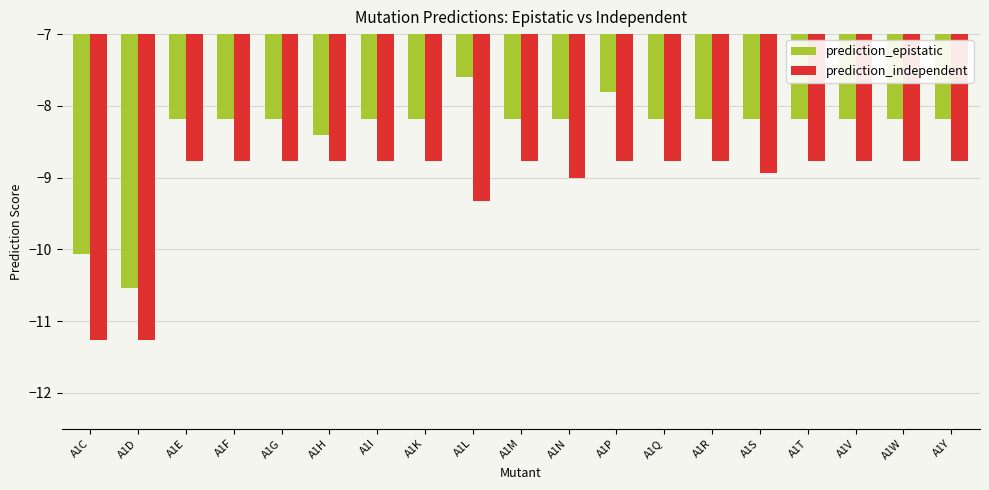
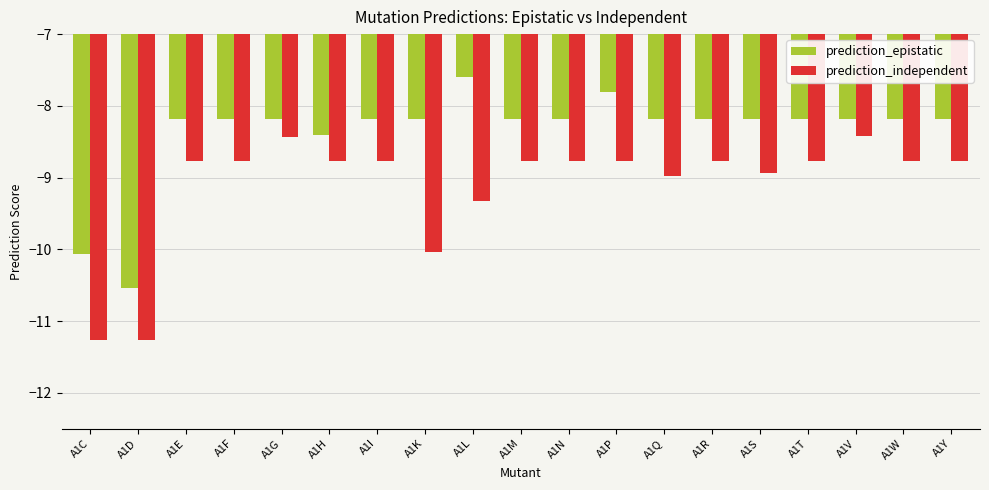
  {
    "prediction_epistatic": {
      "A1C": -10.1,
      "A1D": -10.5,
      "A1E": -8.2,
      "A1F": -8.2,
      "A1G": -8.2,
      "A1H": -8.4,
      "A1I": -8.2,
      "A1K": -8.2,
      "A1L": -7.6,
      "A1M": -8.2,
      "A1N": -8.2,
      "A1P": -7.8,
      "A1Q": -8.2,
      "A1R": -8.2,
      "A1S": -8.2,
      "A1T": -8.2,
      "A1V": -8.2,
      "A1W": -8.2,
      "A1Y": -8.2
    },
    "prediction_independent": {
      "A1C": -11.3,
      "A1D": -11.3,
      "A1E": -8.8,
      "A1F": -8.8,
-     "A1G": -8.8,
+     "A1G": -8.4,
      "A1H": -8.8,
      "A1I": -8.8,
-     "A1K": -8.8,
+     "A1K": -10.0,
      "A1L": -9.3,
      "A1M": -8.8,
-     "A1N": -9.0,
+     "A1N": -8.8,
      "A1P": -8.8,
-     "A1Q": -8.8,
+     "A1Q": -9.0,
      "A1R": -8.8,
      "A1S": -8.9,
      "A1T": -8.8,
-     "A1V": -8.8,
+     "A1V": -8.4,
      "A1W": -8.8,
      "A1Y": -8.8
    }
  }
